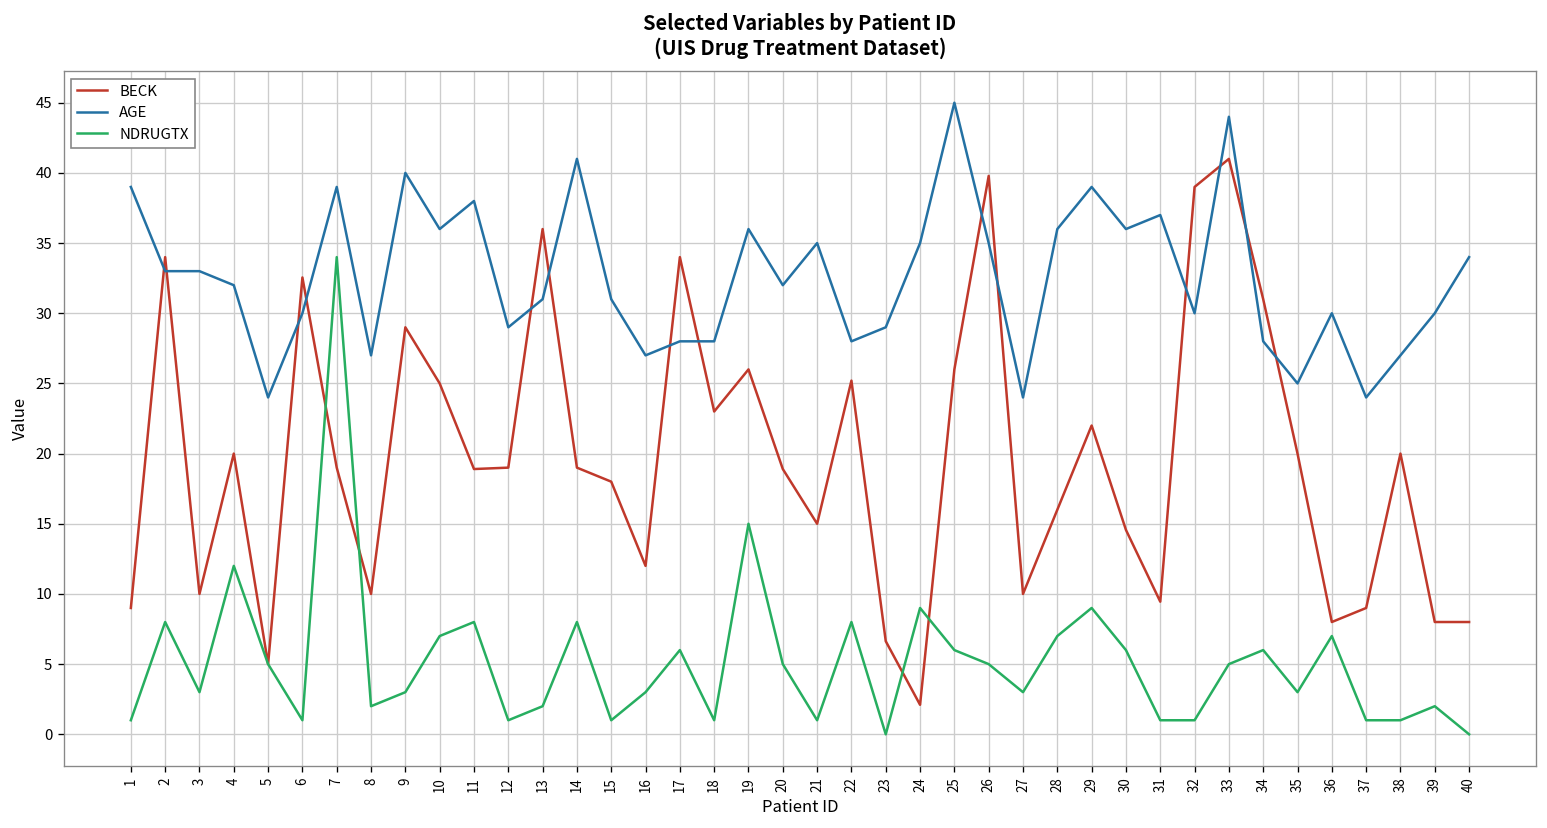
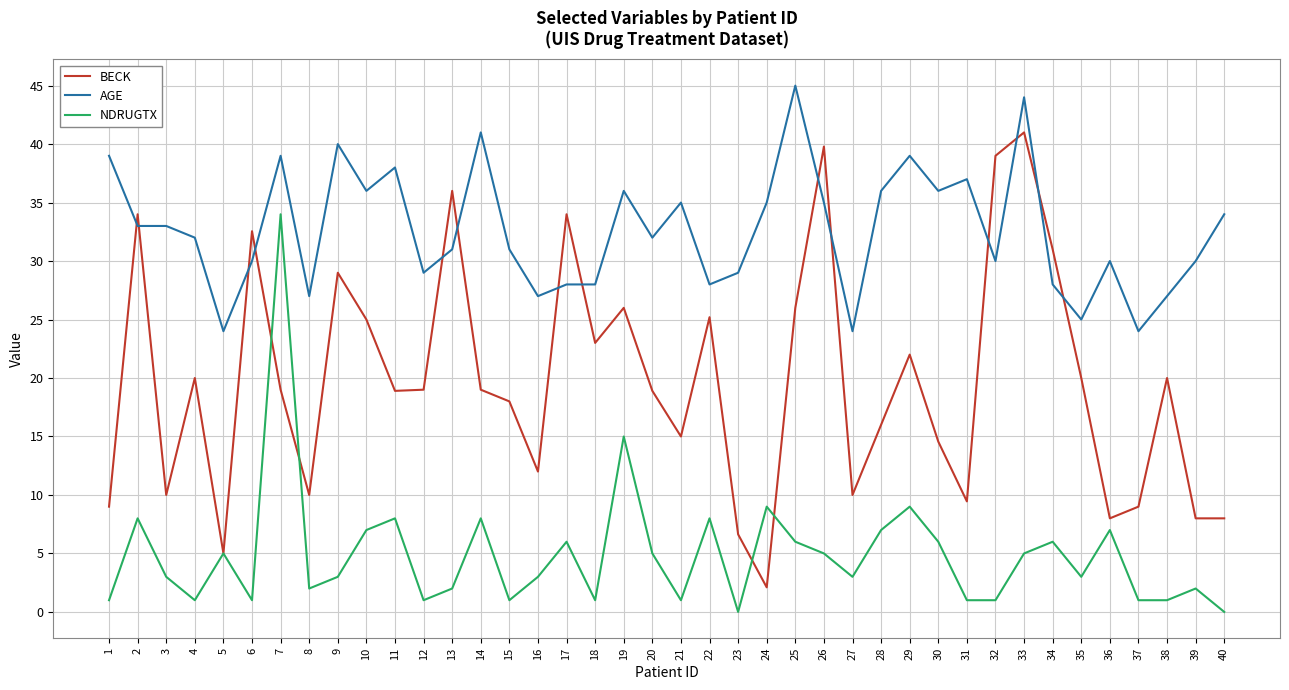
  {
    "BECK": {
      "1": 9,
      "2": 34,
      "3": 10,
      "4": 20,
      "6": 32.6,
      "7": 19,
      "8": 10,
      "9": 29,
      "10": 25,
      "11": 19,
      "12": 19,
      "13": 36,
      "14": 19,
      "15": 18,
      "16": 12,
      "17": 34,
      "18": 23,
      "19": 26,
      "20": 19,
      "21": 15,
      "22": 25,
      "23": 6.6,
      "24": 2,
      "25": 26,
      "26": 40,
      "27": 10,
      "28": 16,
      "29": 22,
      "30": 14.6,
      "31": 9.5,
      "32": 39,
      "33": 41,
      "34": 31,
      "35": 20,
      "36": 8,
      "37": 9,
      "38": 20,
      "39": 8,
      "40": 8
    },
    "AGE": {
      "1": 39,
      "2": 33,
      "3": 33,
      "4": 32,
      "5": 24,
      "6": 30,
      "7": 39,
      "8": 27,
      "9": 40,
      "10": 36,
      "11": 38,
      "12": 29,
      "13": 31,
      "14": 41,
      "15": 31,
      "16": 27,
      "17": 28,
      "18": 28,
      "19": 36,
      "20": 32,
      "21": 35,
      "22": 28,
      "23": 29,
      "24": 35,
      "25": 45,
      "26": 35,
      "27": 24,
      "28": 36,
      "29": 39,
      "30": 36,
      "31": 37,
      "32": 30,
      "33": 44,
      "34": 28,
      "35": 25,
      "36": 30,
      "37": 24,
      "38": 27,
      "39": 30,
      "40": 34
    },
    "NDRUGTX": {
      "1": 1,
      "2": 8,
      "3": 3,
-     "4": 12,
+     "4": 1,
      "6": 1,
      "7": 34,
      "8": 2,
      "9": 3,
      "10": 7,
      "11": 8,
      "12": 1,
      "13": 2,
      "14": 8,
      "15": 1,
      "16": 3,
      "17": 6,
      "18": 1,
      "19": 15,
      "20": 5,
      "21": 1,
      "22": 8,
      "23": 0,
      "24": 9,
      "25": 6,
      "26": 5,
      "27": 3,
      "28": 7,
      "29": 9,
      "30": 6,
      "31": 1,
      "32": 1,
      "33": 5,
      "34": 6,
      "35": 3,
      "36": 7,
      "37": 1,
      "38": 1,
      "39": 2,
      "40": 0
    }
  }
